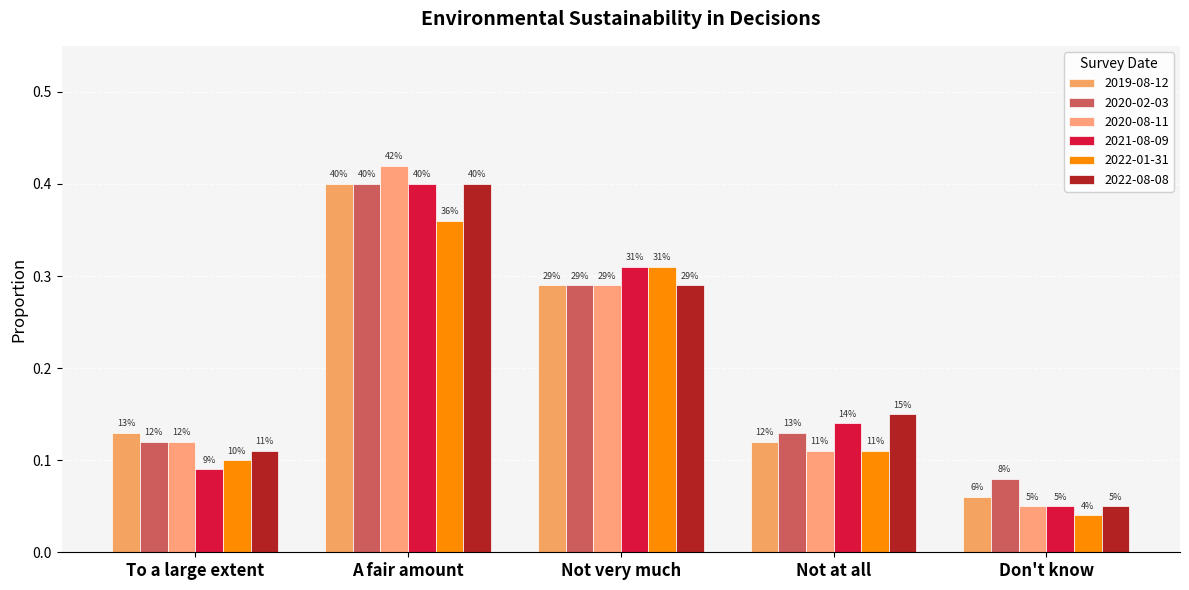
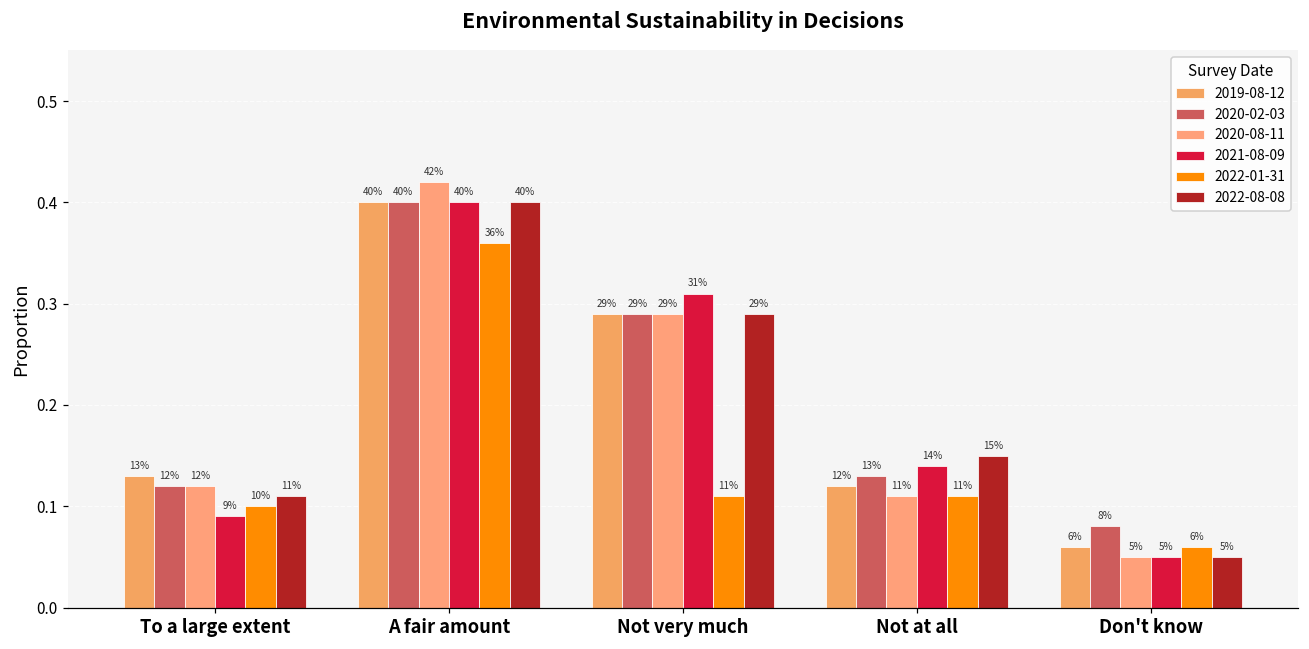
  {
    "2020-02-03": {
      "To a large extent": "12%",
      "A fair amount": "40%",
      "Not very much": "29%",
      "Not at all": "13%",
      "Don't know": "8%"
    },
    "2022-01-31": {
      "To a large extent": "10%",
      "A fair amount": "36%",
-     "Not very much": "31%",
+     "Not very much": "11%",
      "Not at all": "11%",
-     "Don't know": "4%"
+     "Don't know": "6%"
    }
  }
